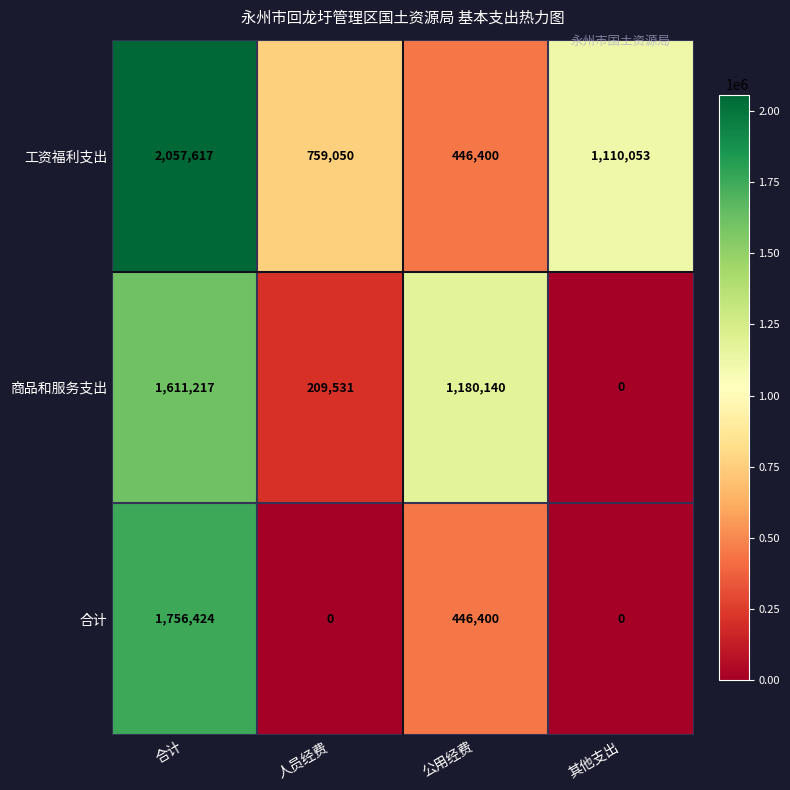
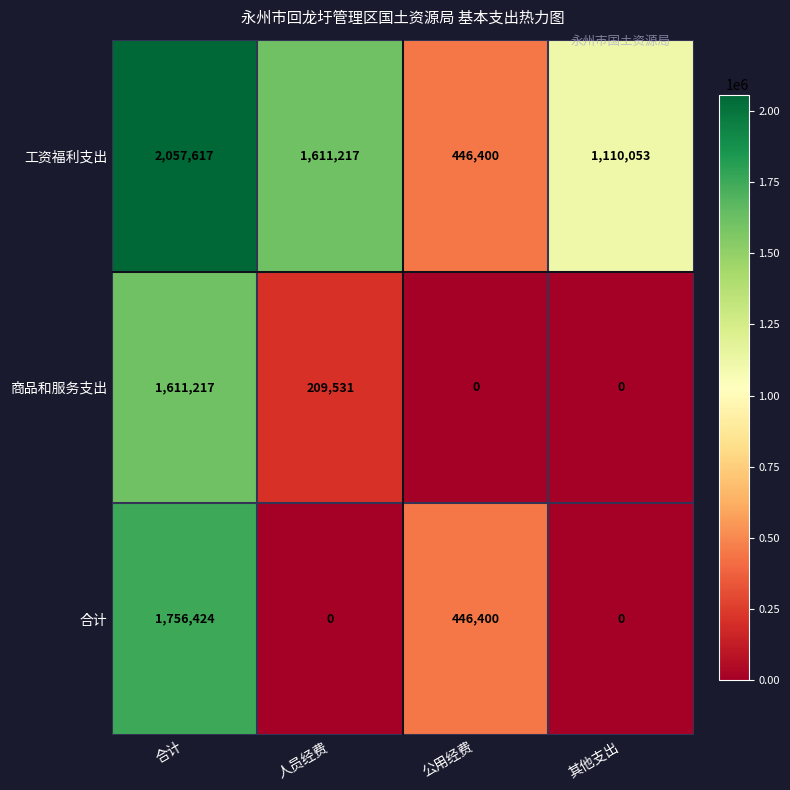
  {
    "工资福利支出": {
      "合计": "2,057,617",
-     "人员经费": "759,050",
+     "人员经费": "1,611,217",
      "公用经费": "446,400",
      "其他支出": "1,110,053"
    },
    "商品和服务支出": {
      "合计": "1,611,217",
      "人员经费": "209,531",
-     "公用经费": "1,180,140",
+     "公用经费": "0",
      "其他支出": "0"
    },
    "合计": {
      "合计": "1,756,424",
      "人员经费": "0",
      "公用经费": "446,400",
      "其他支出": "0"
    }
  }
